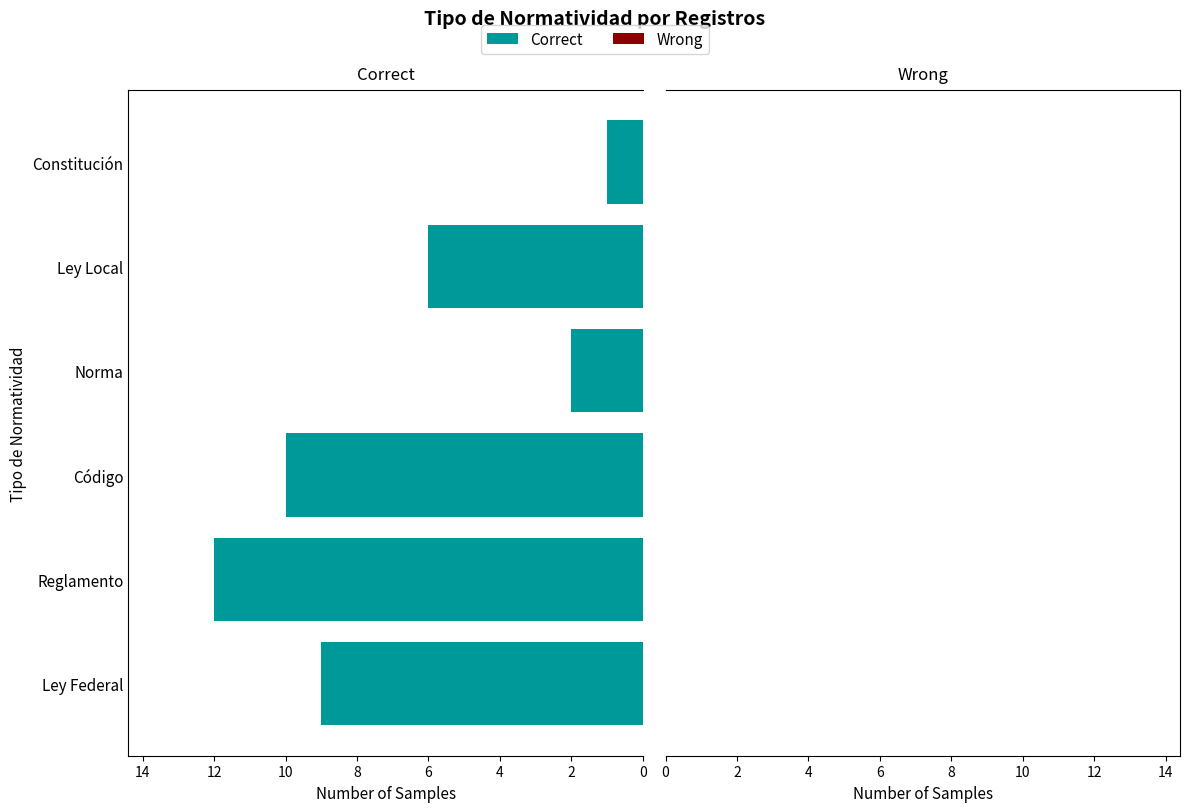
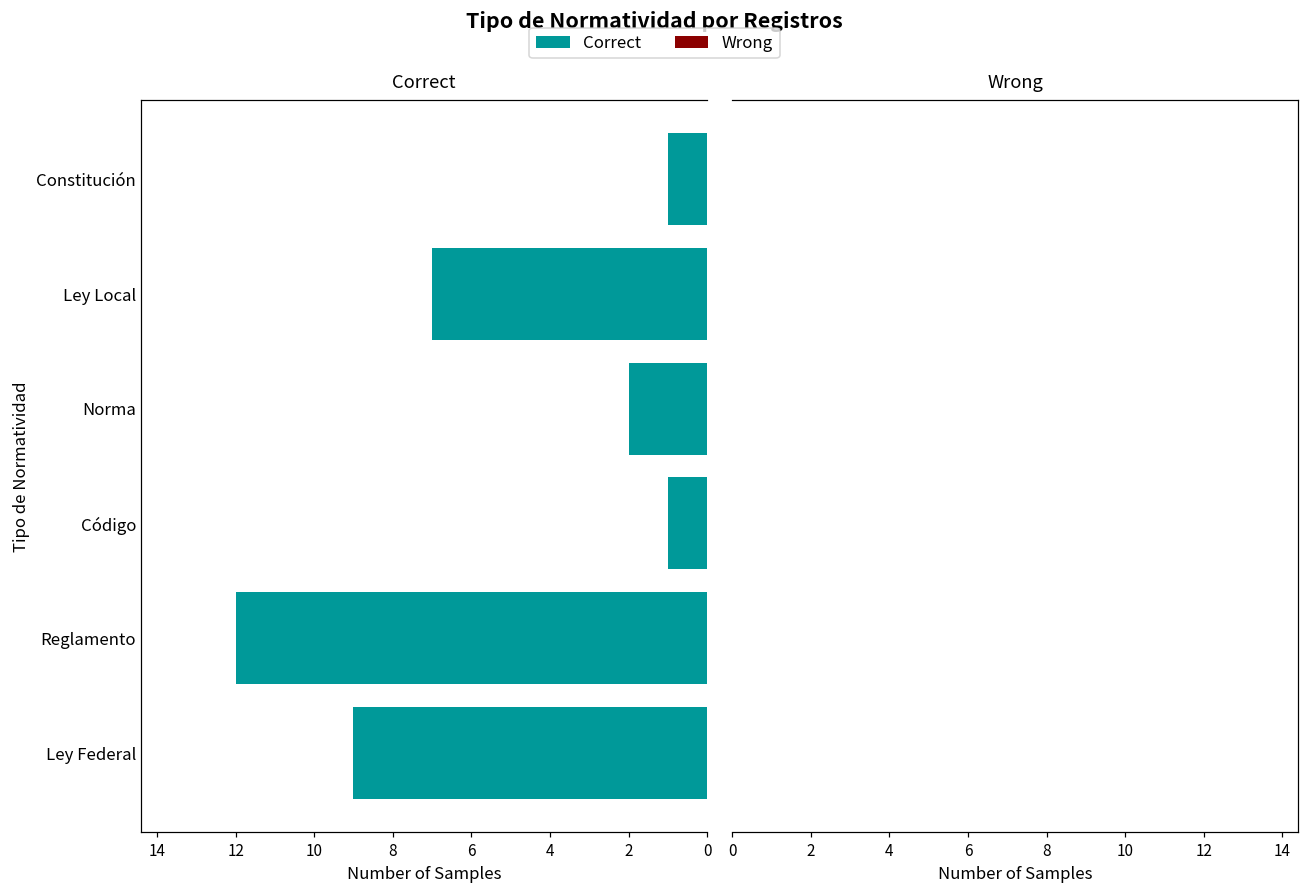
  {
    "Correct": {
      "Constitución": 1,
-     "Ley Local": 6,
+     "Ley Local": 7,
      "Norma": 2,
-     "Código": 10,
+     "Código": 1,
      "Reglamento": 12,
      "Ley Federal": 9
    }
  }
